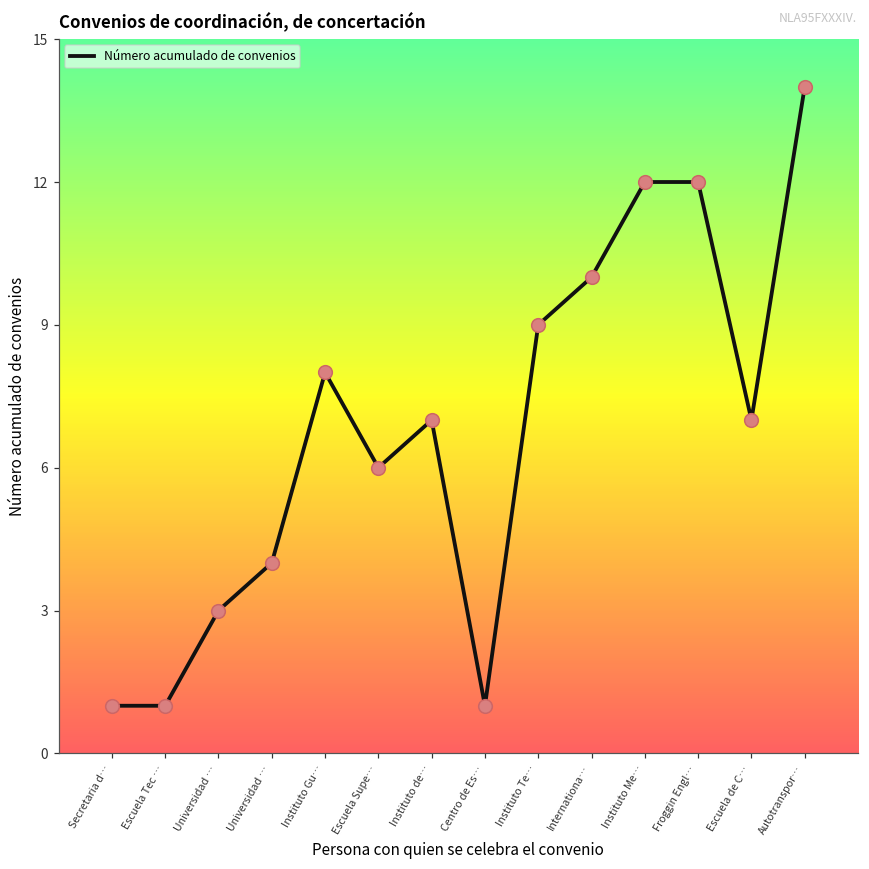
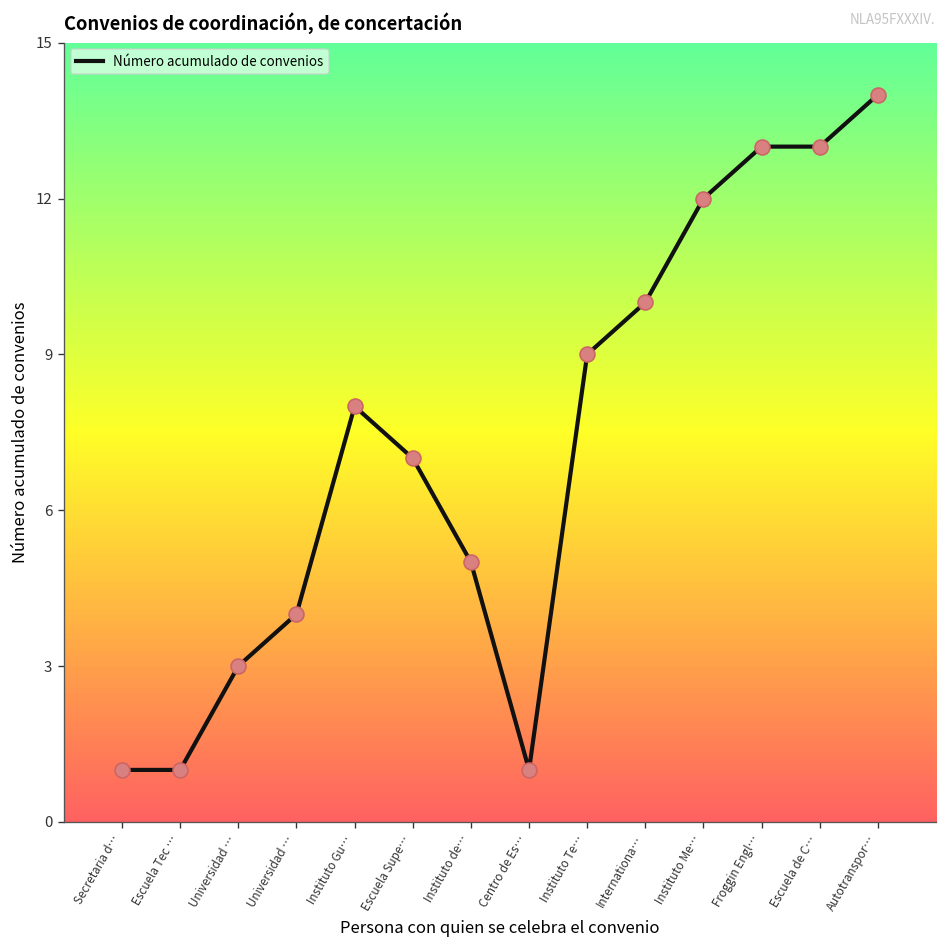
  {
    "Secretaria d…": 1,
    "Escuela Tec …": 1,
    "Instituto Gu…": 8,
-   "Escuela Supe…": 6,
-   "Instituto de…": 7,
+   "Escuela Supe…": 7,
+   "Instituto de…": 5,
    "Centro de Es…": 1,
    "Instituto Te…": 9,
    "Internationa…": 10,
    "Instituto Me…": 12,
-   "Froggin Engl…": 12,
-   "Escuela de C…": 7,
+   "Froggin Engl…": 13,
+   "Escuela de C…": 13,
    "Autotranspor…": 14
  }
